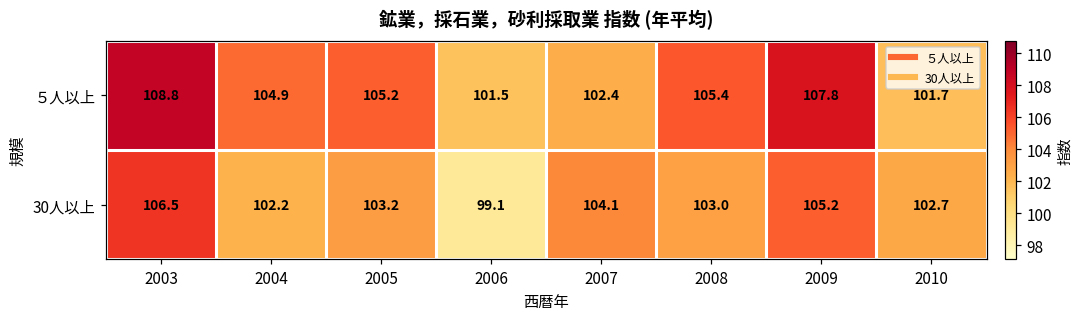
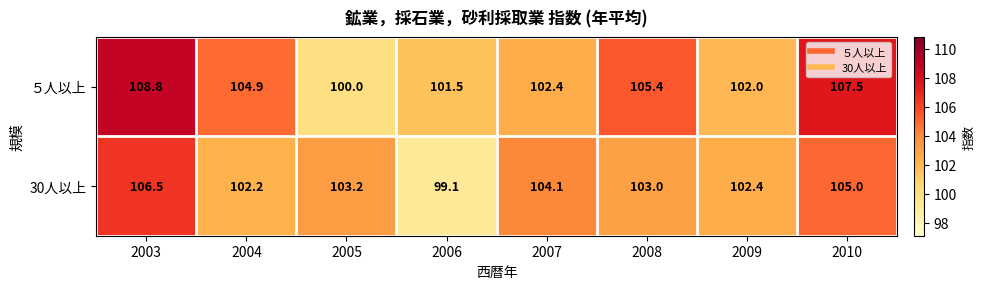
  {
    "５人以上": {
      "2003": 108.8,
      "2004": 104.9,
-     "2005": 105.2,
+     "2005": 100.0,
      "2006": 101.5,
      "2007": 102.4,
      "2008": 105.4,
-     "2009": 107.8,
-     "2010": 101.7
+     "2009": 102.0,
+     "2010": 107.5
    },
    "30人以上": {
      "2003": 106.5,
      "2004": 102.2,
      "2005": 103.2,
      "2006": 99.1,
      "2007": 104.1,
      "2008": 103.0,
-     "2009": 105.2,
-     "2010": 102.7
+     "2009": 102.4,
+     "2010": 105.0
    }
  }
